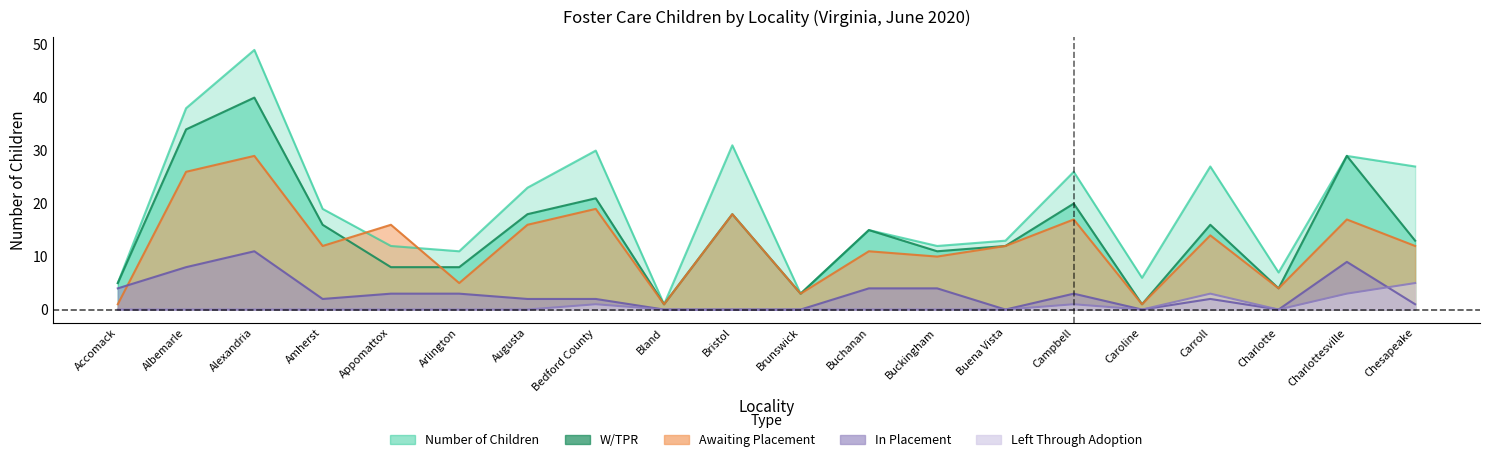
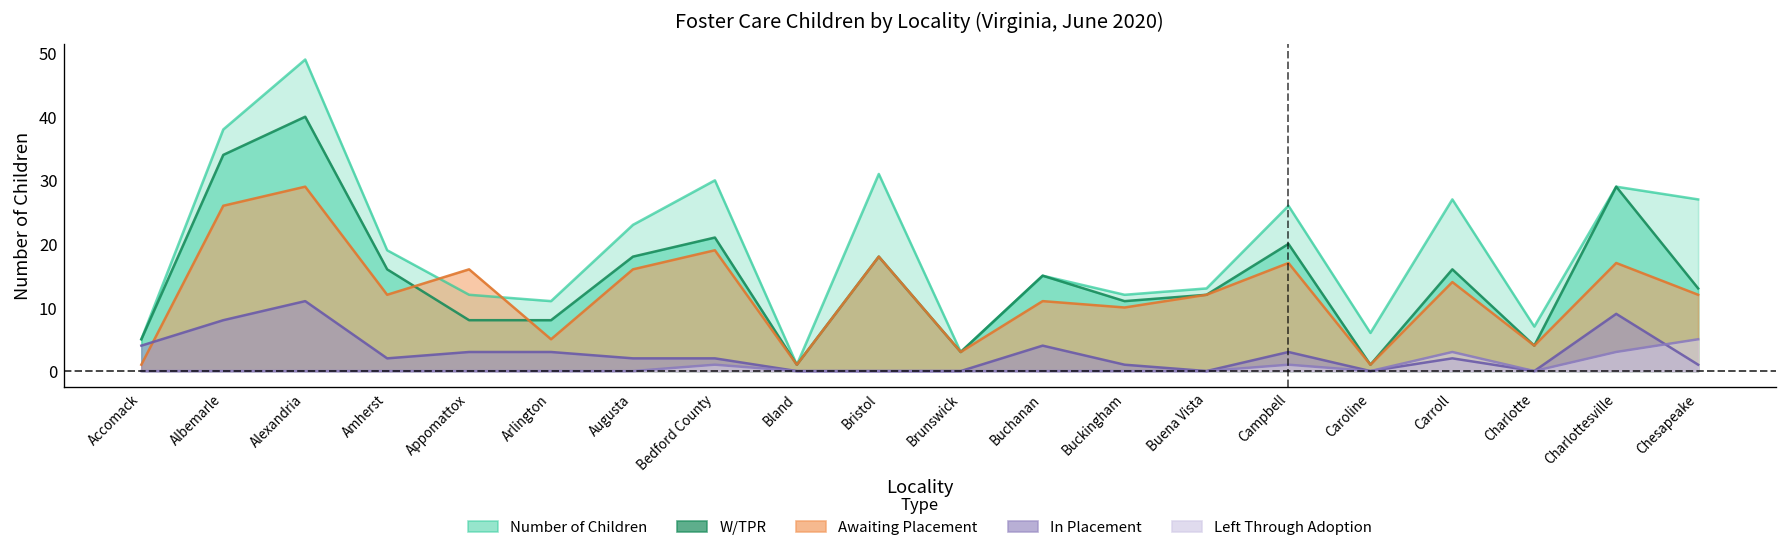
  {
    "Awaiting Placement": {
      "Accomack": 1,
      "Albemarle": 26,
      "Alexandria": 29,
      "Amherst": 12,
      "Appomattox": 16,
      "Arlington": 5,
      "Augusta": 16,
      "Bedford County": 19,
      "Buchanan": 11,
      "Buckingham": 10,
      "Campbell": 17,
      "Carroll": 14,
      "Charlottesville": 17,
      "Chesapeake": 12
    },
    "In Placement": {
      "Accomack": 4,
      "Albemarle": 8,
      "Alexandria": 11,
      "Amherst": 2,
      "Appomattox": 3,
      "Arlington": 3,
      "Augusta": 2,
      "Bedford County": 2,
      "Buchanan": 4,
-     "Buckingham": 4,
+     "Buckingham": 1,
      "Campbell": 3,
      "Carroll": 2,
      "Charlottesville": 9,
      "Chesapeake": 1
    }
  }
